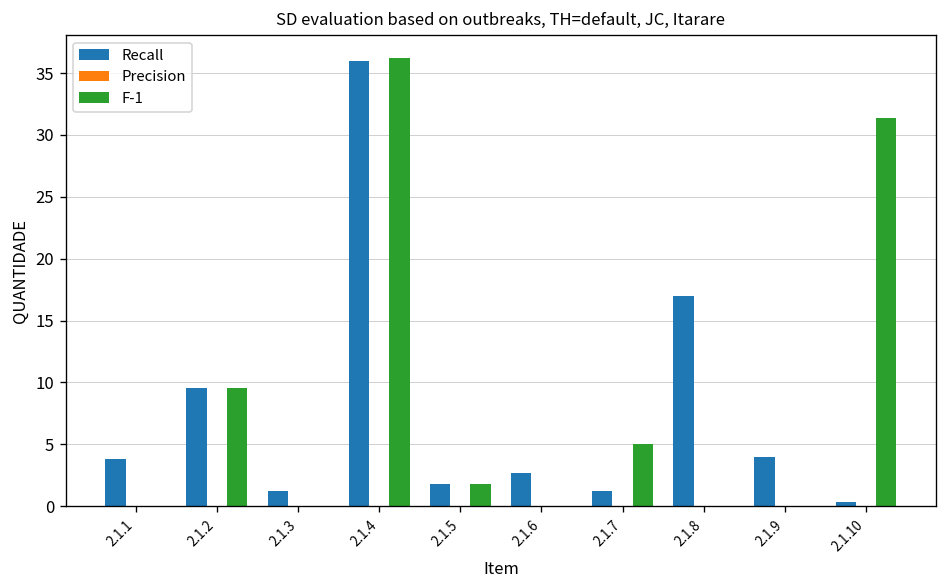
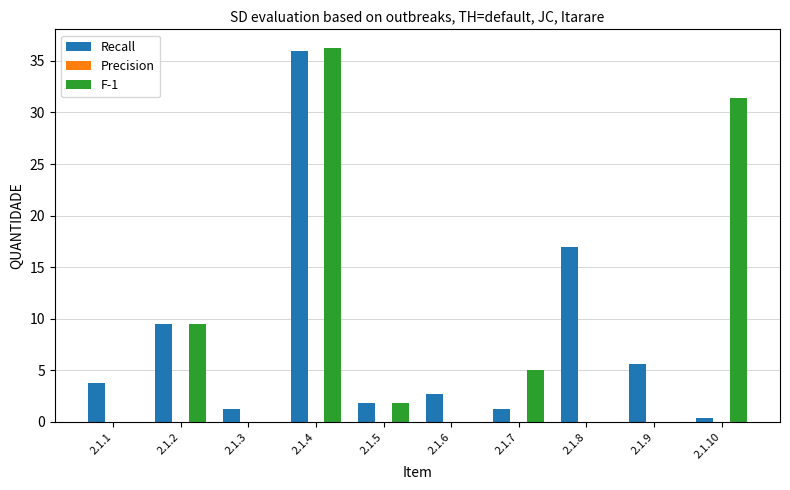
  {
    "Recall": {
      "2.1.1": 3.8,
      "2.1.2": 9.5,
      "2.1.3": 1.2,
      "2.1.4": 36.0,
      "2.1.5": 1.8,
      "2.1.6": 2.7,
      "2.1.7": 1.2,
      "2.1.8": 17.0,
-     "2.1.9": 4.0,
+     "2.1.9": 5.6,
      "2.1.10": 0.4
    },
    "Precision": {
      "2.1.1": 0.0,
      "2.1.2": 0.0,
      "2.1.3": 0.0,
      "2.1.4": 0.0,
      "2.1.5": 0.0,
      "2.1.6": 0.0,
      "2.1.7": 0.0,
      "2.1.8": 0.0,
      "2.1.9": 0.0,
      "2.1.10": 0.0
    },
    "F-1": {
      "2.1.1": 0.0,
      "2.1.2": 9.5,
      "2.1.3": 0.0,
      "2.1.4": 36.3,
      "2.1.5": 1.8,
      "2.1.6": 0.0,
      "2.1.7": 5.0,
      "2.1.8": 0.0,
      "2.1.9": 0.0,
      "2.1.10": 31.4
    }
  }
